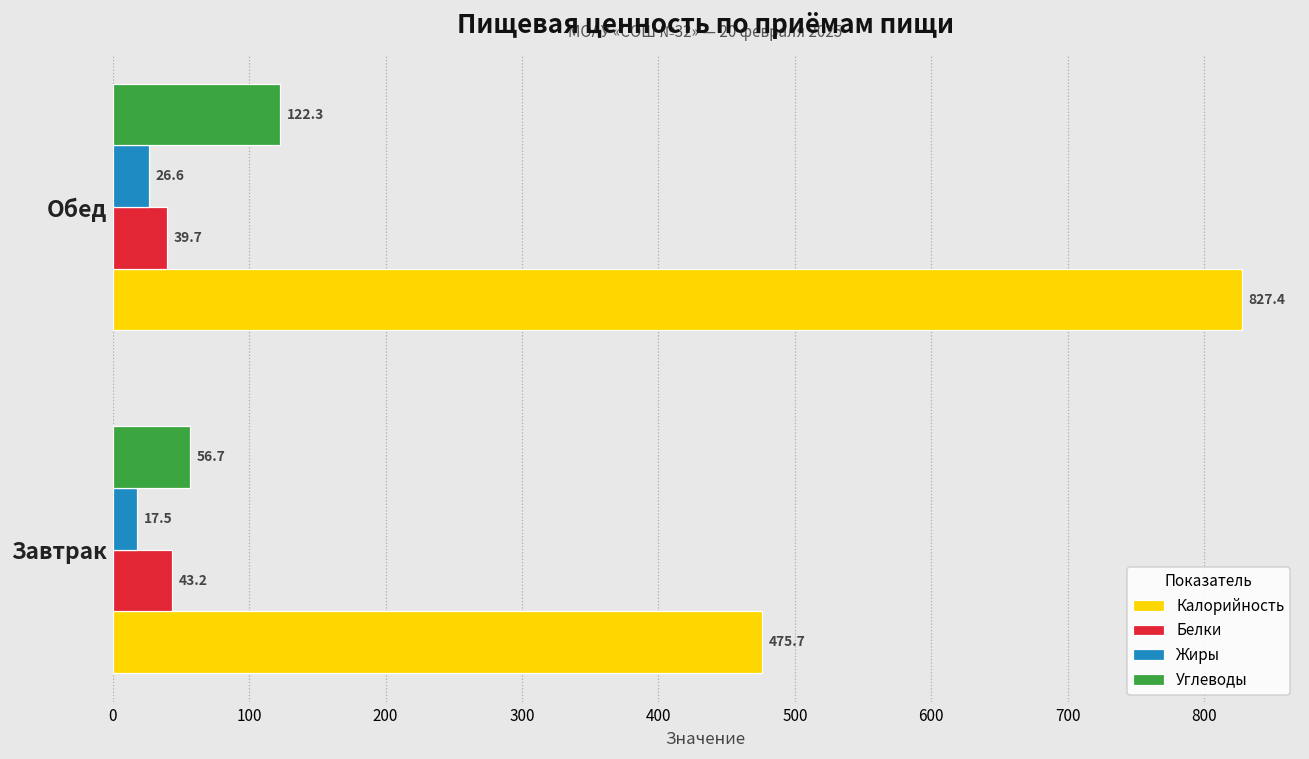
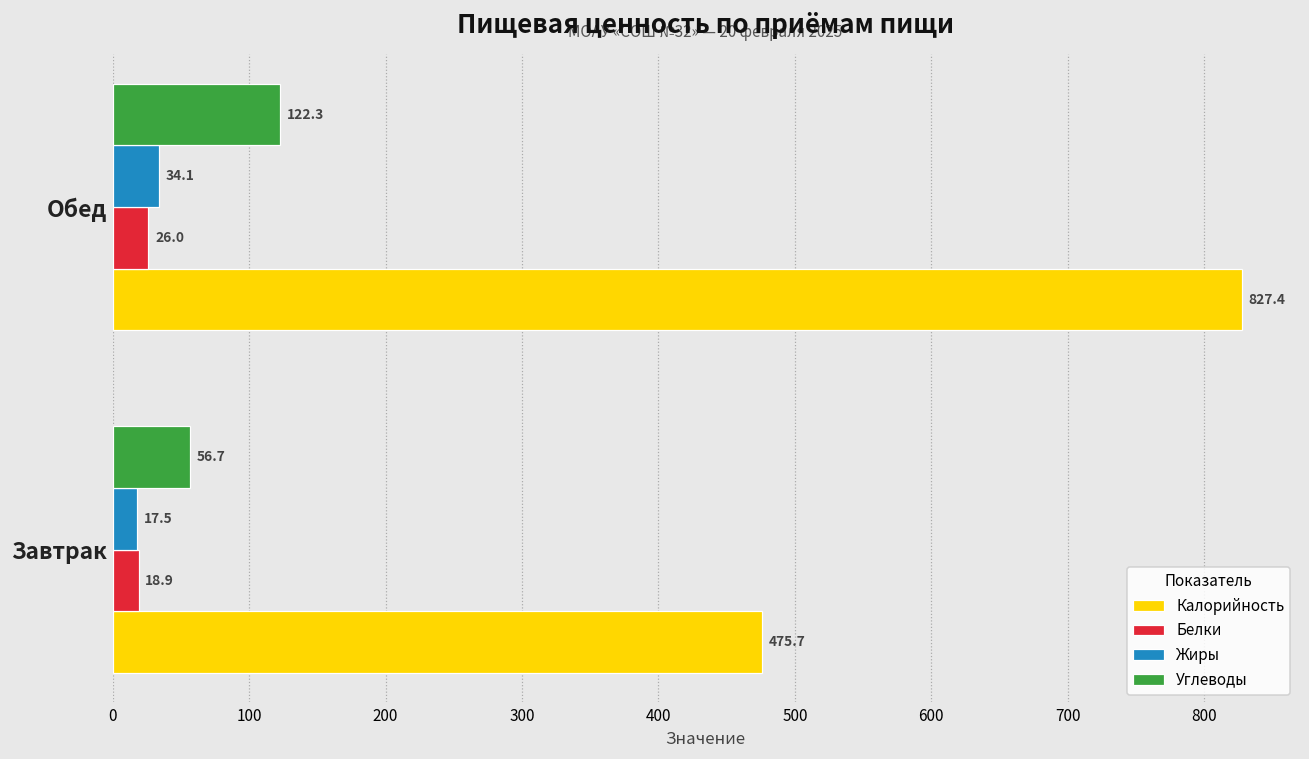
  {
    "Калорийность": {
      "Обед": 827.4,
      "Завтрак": 475.7
    },
    "Белки": {
-     "Обед": 39.7,
-     "Завтрак": 43.2
+     "Обед": 26.0,
+     "Завтрак": 18.9
    },
    "Жиры": {
-     "Обед": 26.6,
+     "Обед": 34.1,
      "Завтрак": 17.5
    },
    "Углеводы": {
      "Обед": 122.3,
      "Завтрак": 56.7
    }
  }
